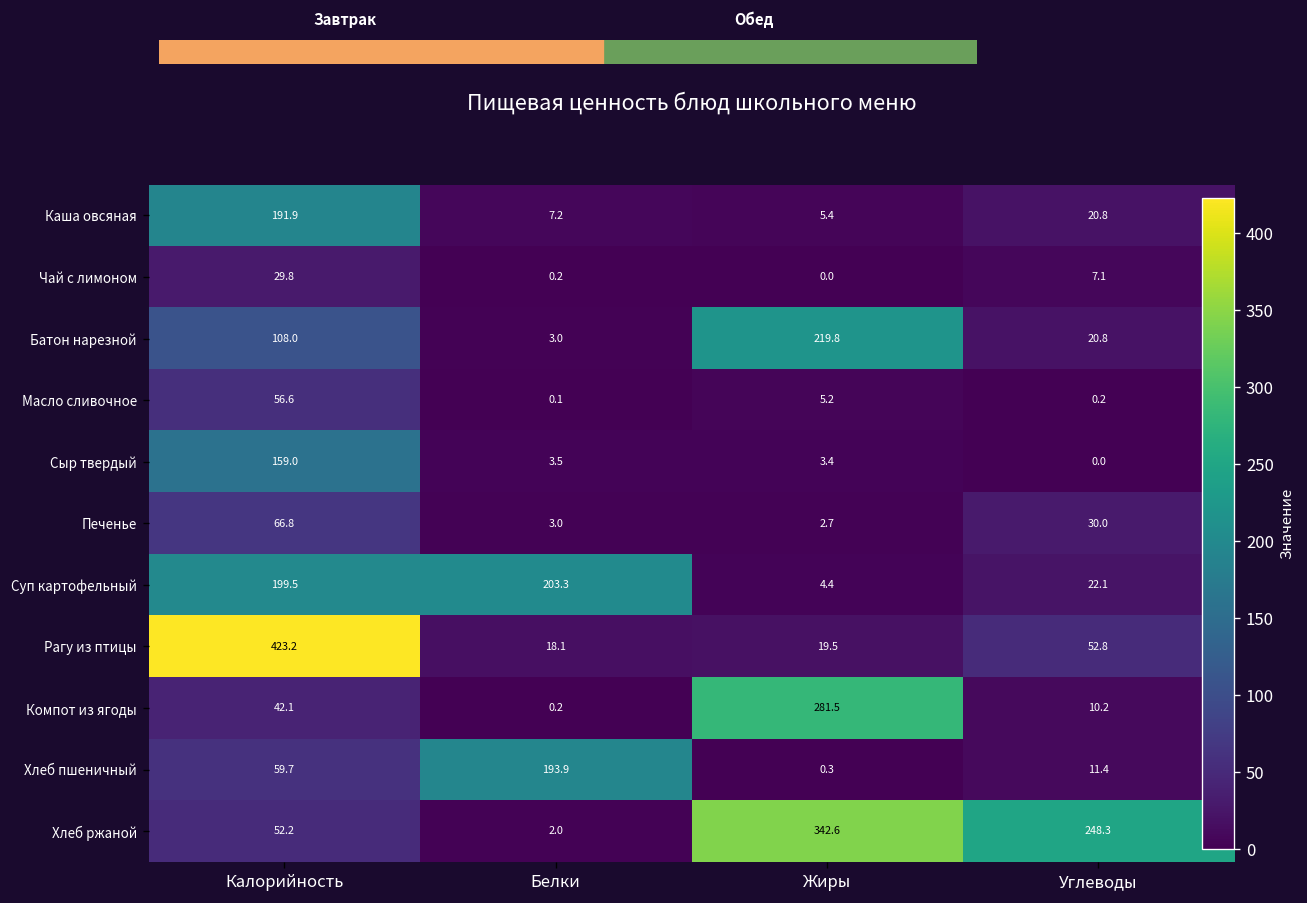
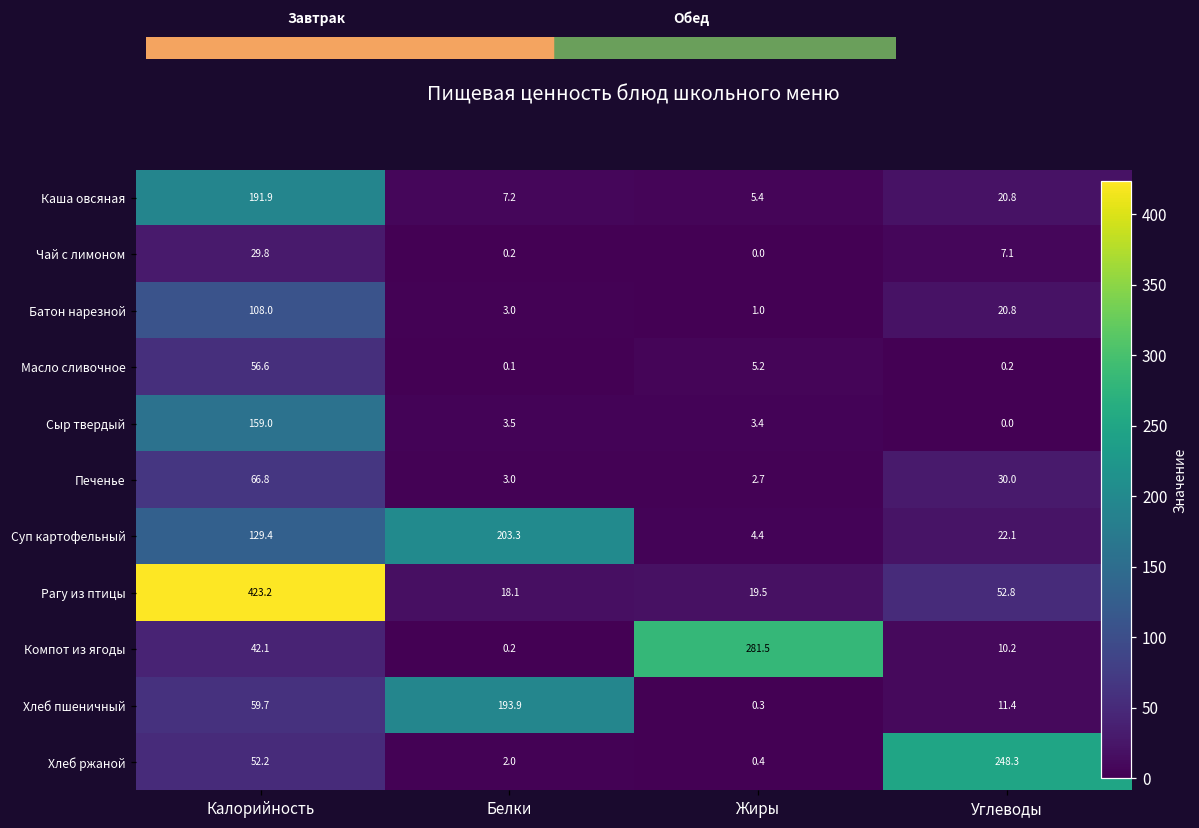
  {
    "Каша овсяная": {
      "Калорийность": 191.9,
      "Белки": 7.2,
      "Жиры": 5.4,
      "Углеводы": 20.8
    },
    "Чай с лимоном": {
      "Калорийность": 29.8,
      "Белки": 0.2,
      "Жиры": 0.0,
      "Углеводы": 7.1
    },
    "Батон нарезной": {
      "Калорийность": 108.0,
      "Белки": 3.0,
-     "Жиры": 219.8,
+     "Жиры": 1.0,
      "Углеводы": 20.8
    },
    "Масло сливочное": {
      "Калорийность": 56.6,
      "Белки": 0.1,
      "Жиры": 5.2,
      "Углеводы": 0.2
    },
    "Сыр твердый": {
      "Калорийность": 159.0,
      "Белки": 3.5,
      "Жиры": 3.4,
      "Углеводы": 0.0
    },
    "Печенье": {
      "Калорийность": 66.8,
      "Белки": 3.0,
      "Жиры": 2.7,
      "Углеводы": 30.0
    },
    "Суп картофельный": {
-     "Калорийность": 199.5,
+     "Калорийность": 129.4,
      "Белки": 203.3,
      "Жиры": 4.4,
      "Углеводы": 22.1
    },
    "Рагу из птицы": {
      "Калорийность": 423.2,
      "Белки": 18.1,
      "Жиры": 19.5,
      "Углеводы": 52.8
    },
    "Компот из ягоды": {
      "Калорийность": 42.1,
      "Белки": 0.2,
      "Жиры": 281.5,
      "Углеводы": 10.2
    },
    "Хлеб пшеничный": {
      "Калорийность": 59.7,
      "Белки": 193.9,
      "Жиры": 0.3,
      "Углеводы": 11.4
    },
    "Хлеб ржаной": {
      "Калорийность": 52.2,
      "Белки": 2.0,
-     "Жиры": 342.6,
+     "Жиры": 0.4,
      "Углеводы": 248.3
    }
  }
